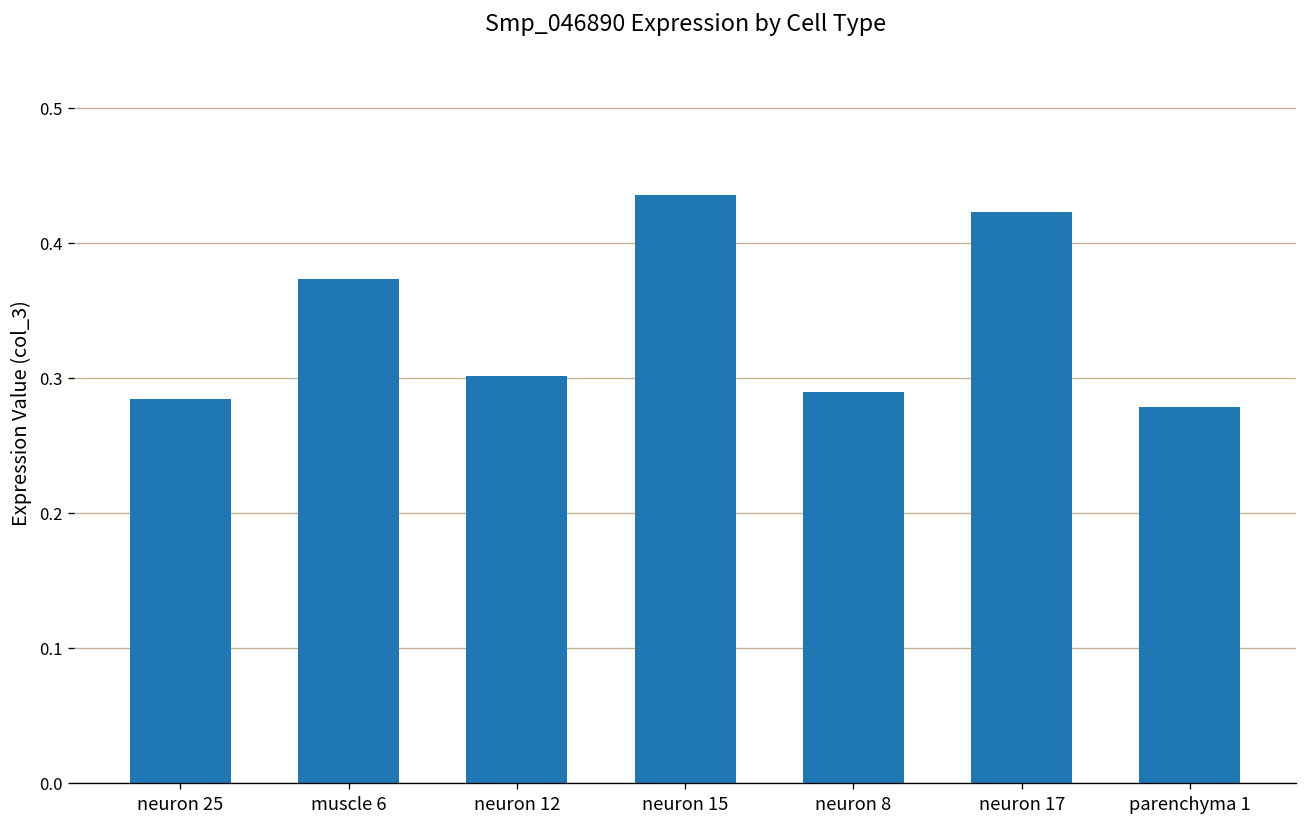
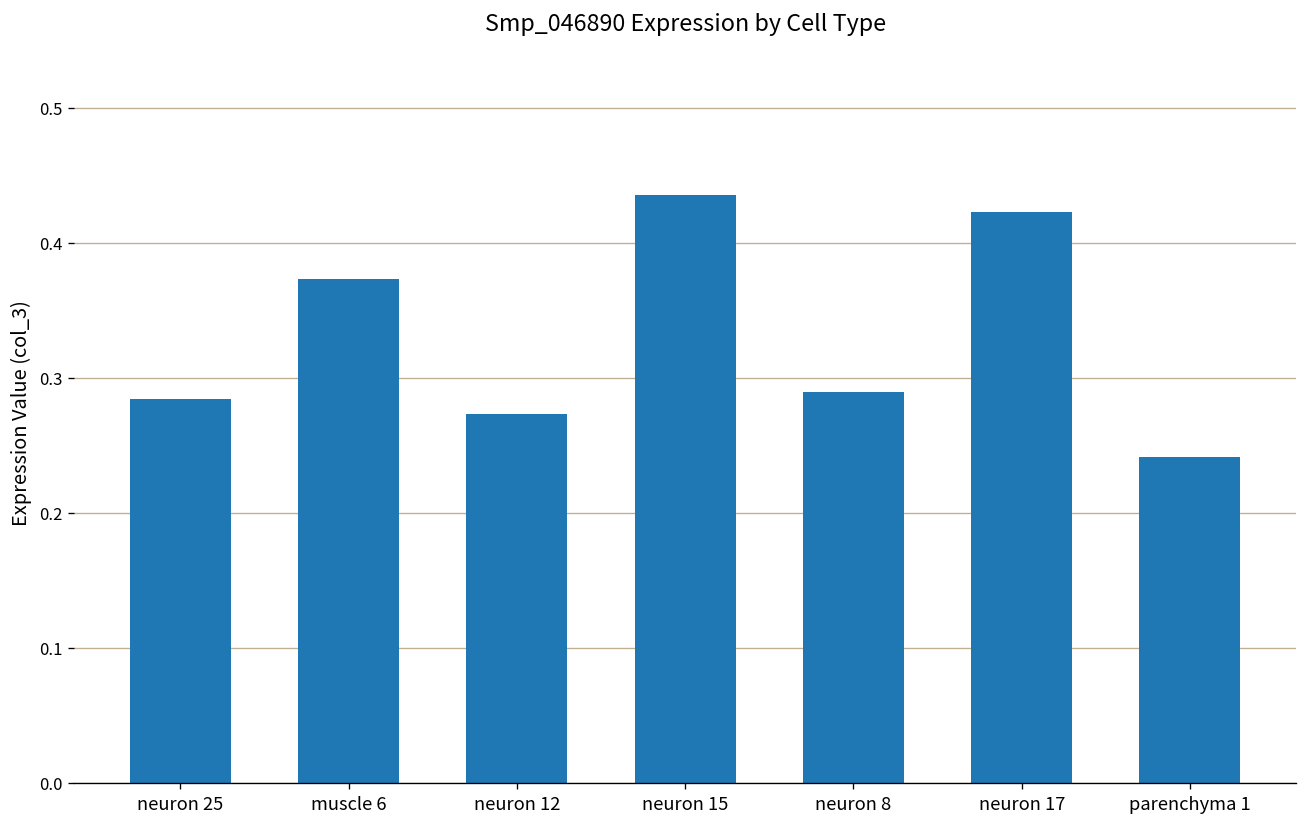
  {
    "neuron 25": 0.284,
    "muscle 6": 0.373,
-   "neuron 12": 0.302,
+   "neuron 12": 0.273,
    "neuron 15": 0.435,
    "neuron 8": 0.290,
    "neuron 17": 0.423,
-   "parenchyma 1": 0.278
+   "parenchyma 1": 0.242
  }
